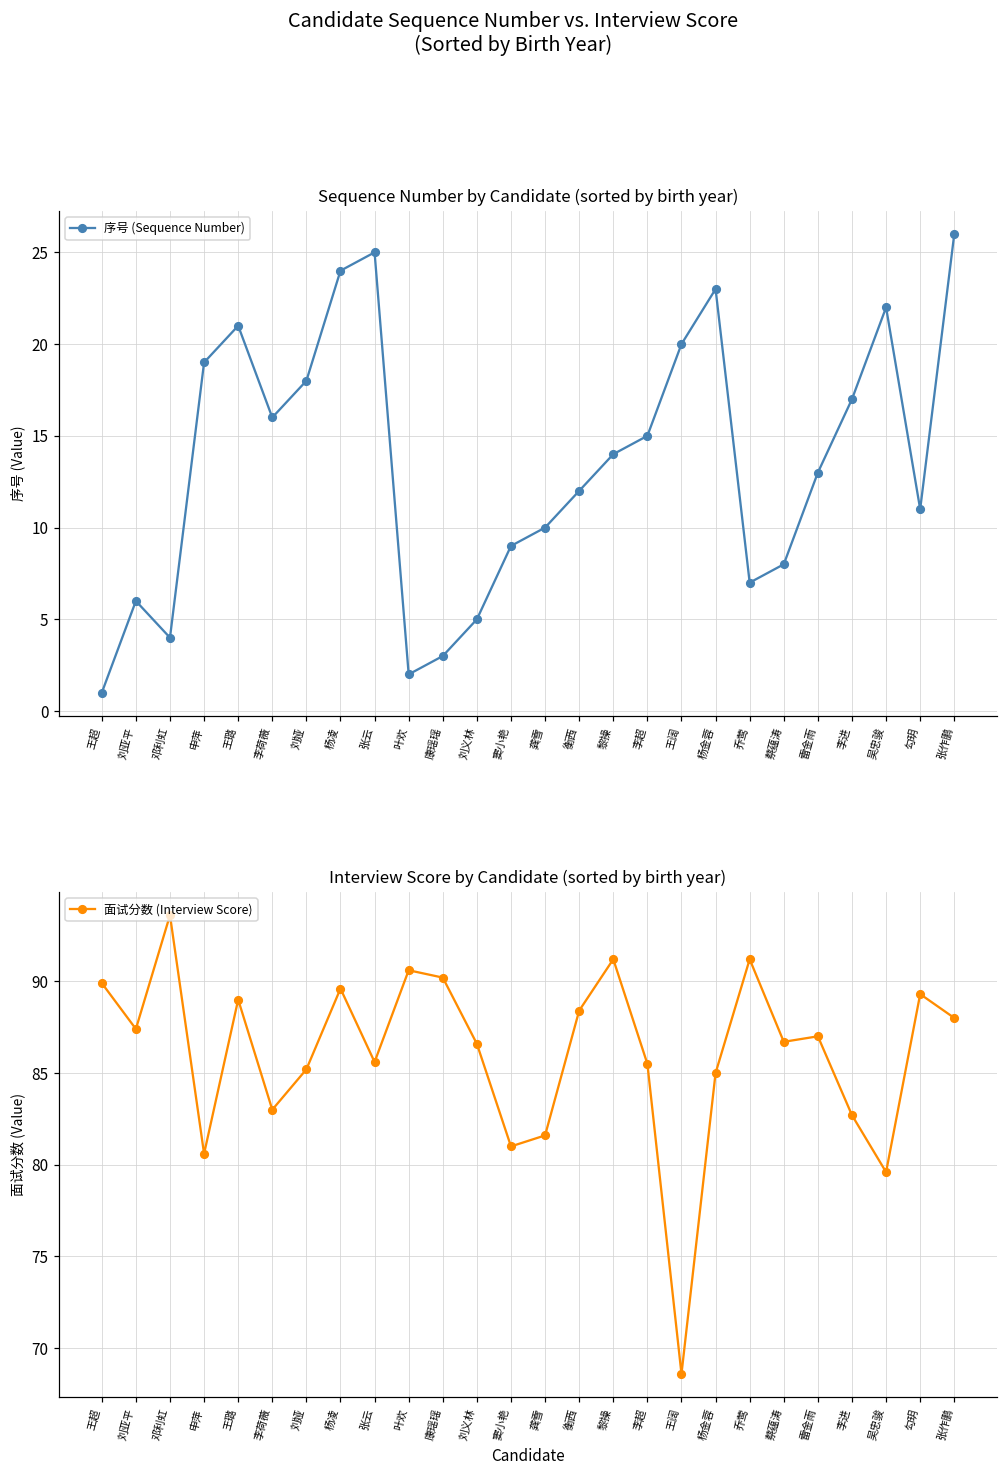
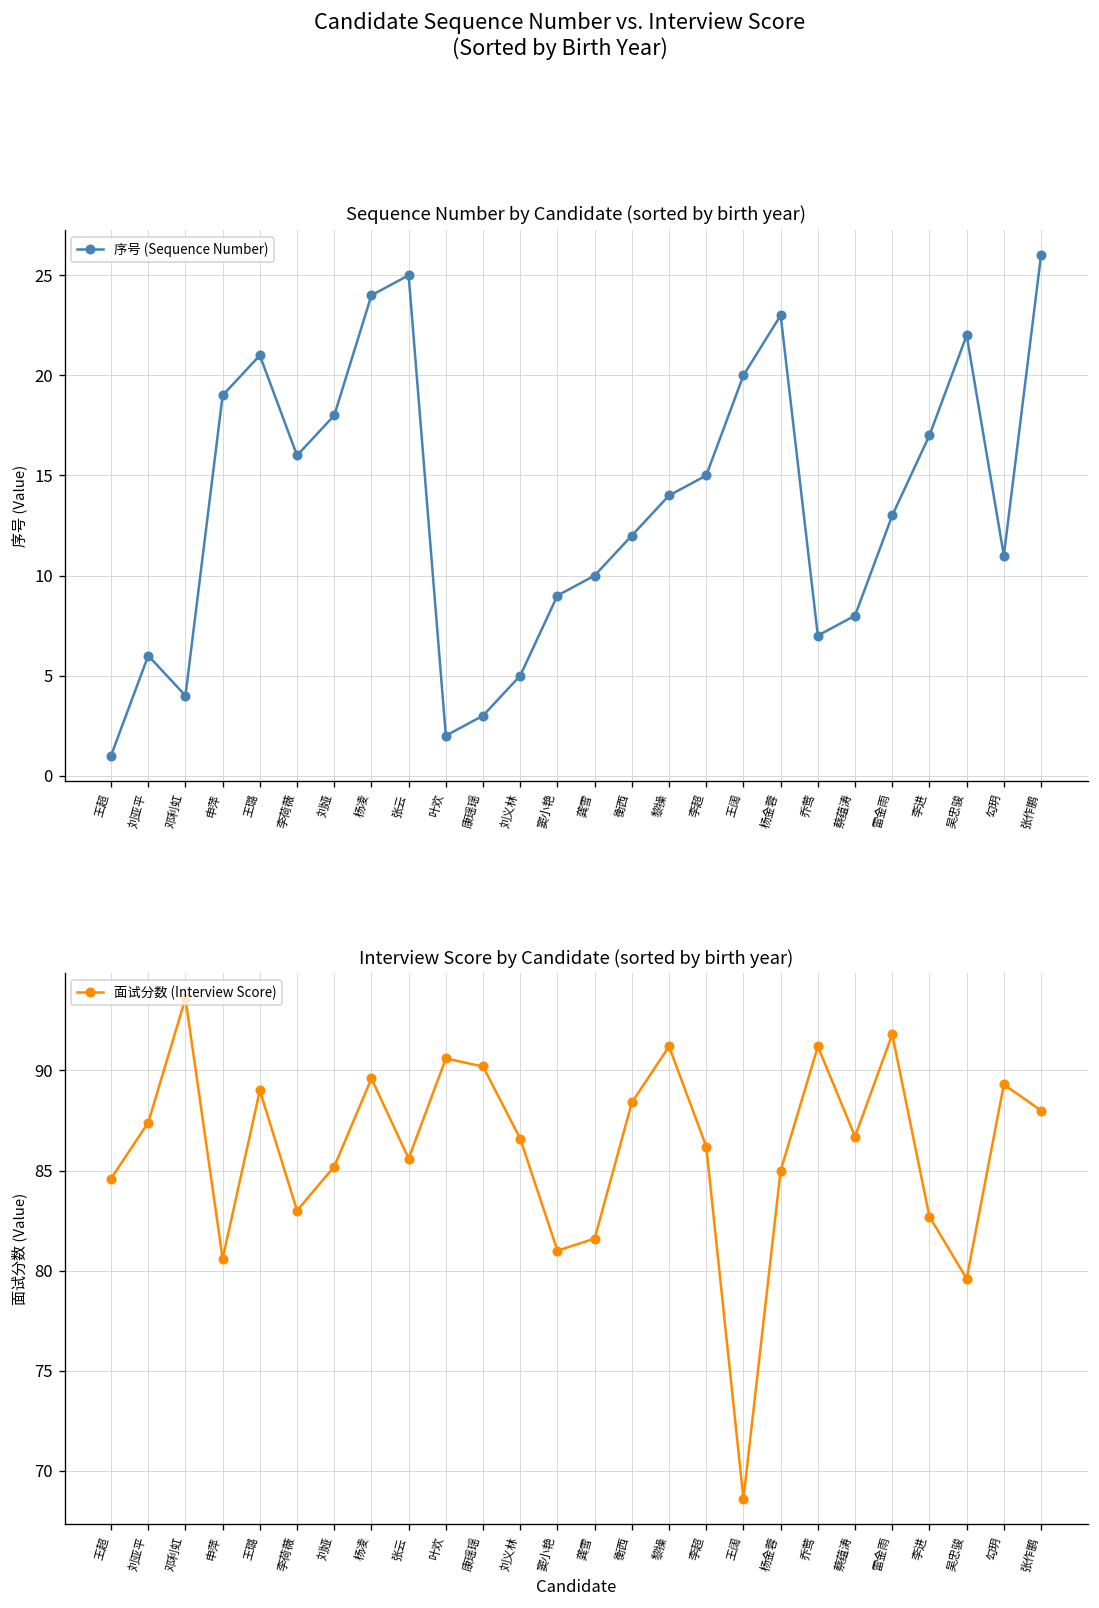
  {
    "Sequence Number by Candidate (sorted by birth year)": {
      "王超": 1.0,
      "刘亚平": 6.0,
      "邓利虹": 4.0,
      "申萍": 19.0,
      "王璐": 21.0,
      "李荷薇": 16.0,
      "刘娅": 18.0,
      "杨凌": 24.0,
      "张云": 25.0,
      "叶欢": 2.0,
      "康瑶瑶": 3.0,
      "刘义林": 5.0,
      "窦小艳": 9.0,
      "龚雪": 10.0,
      "衡西": 12.0,
      "黎操": 14.0,
      "李超": 15.0,
      "王阔": 20.0,
      "杨金蓉": 23.0,
      "乔莺": 7.0,
      "蔡蕴涛": 8.0,
      "雷金雨": 13.0,
      "李进": 17.0,
      "吴忠骏": 22.0,
      "勾玥": 11.0,
      "张作鹏": 26.0
    },
    "Interview Score by Candidate (sorted by birth year)": {
-     "王超": 89.9,
+     "王超": 84.6,
      "刘亚平": 87.4,
      "申萍": 80.6,
      "王璐": 89.0,
      "李荷薇": 83.0,
      "刘娅": 85.2,
      "杨凌": 89.6,
      "张云": 85.6,
      "叶欢": 90.6,
      "康瑶瑶": 90.2,
      "刘义林": 86.6,
      "窦小艳": 81.0,
      "龚雪": 81.6,
      "衡西": 88.4,
      "黎操": 91.2,
-     "李超": 85.5,
+     "李超": 86.2,
      "王阔": 68.6,
      "杨金蓉": 85.0,
      "乔莺": 91.2,
      "蔡蕴涛": 86.7,
-     "雷金雨": 87.0,
+     "雷金雨": 91.8,
      "李进": 82.7,
      "吴忠骏": 79.6,
      "勾玥": 89.3,
      "张作鹏": 88.0
    }
  }
